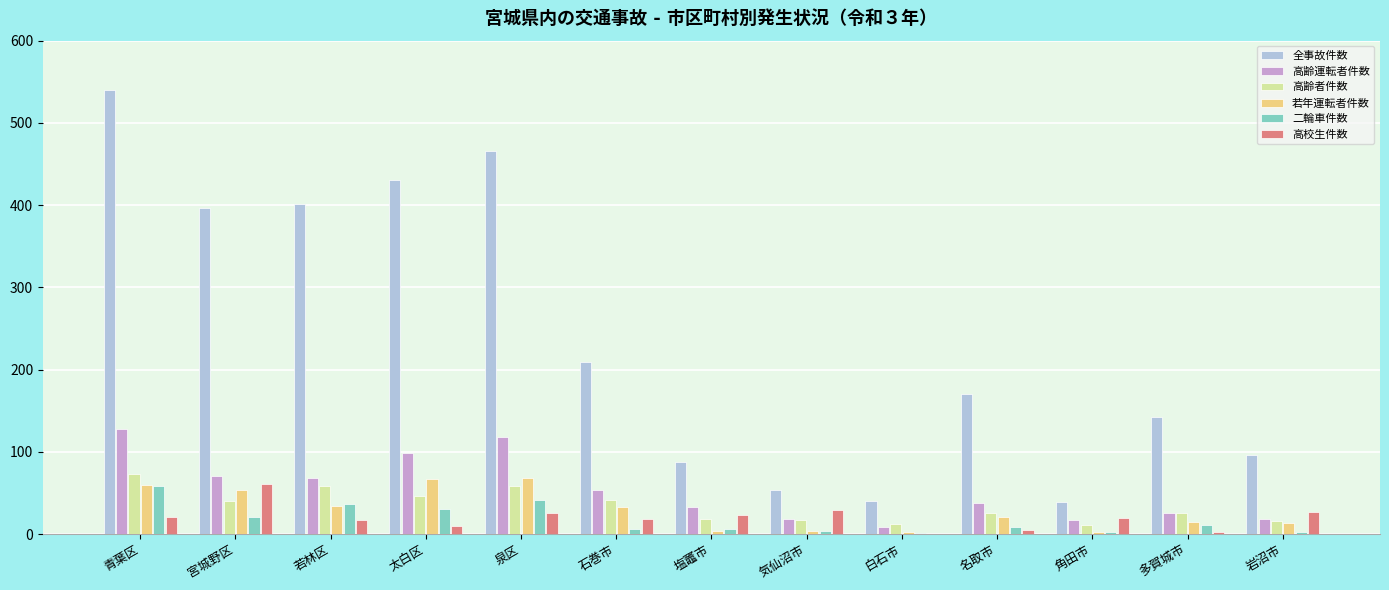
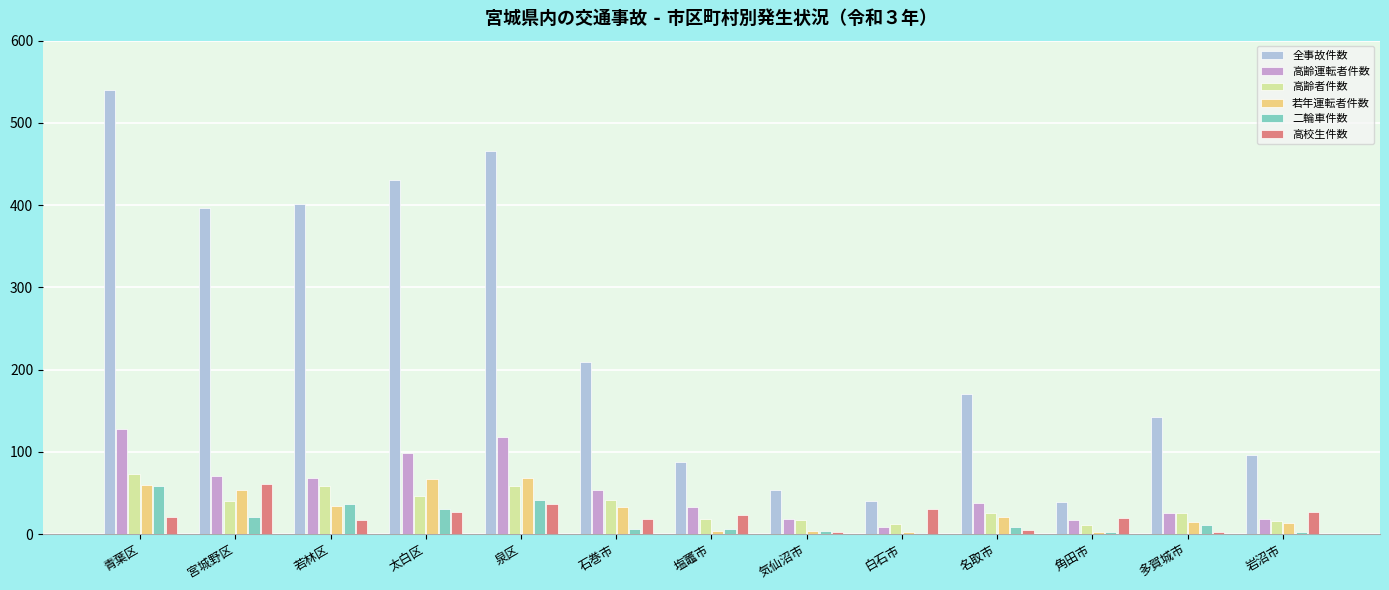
  {
    "高校生件数": {
      "青葉区": 20,
      "宮城野区": 60,
      "若林区": 20,
-     "太白区": 10,
-     "泉区": 30,
+     "太白区": 30,
+     "泉区": 40,
      "石巻市": 20,
      "塩竈市": 20,
-     "気仙沼市": 30,
-     "白石市": 0,
+     "気仙沼市": 0,
+     "白石市": 30,
      "名取市": 10,
      "角田市": 20,
      "岩沼市": 30
    }
  }
